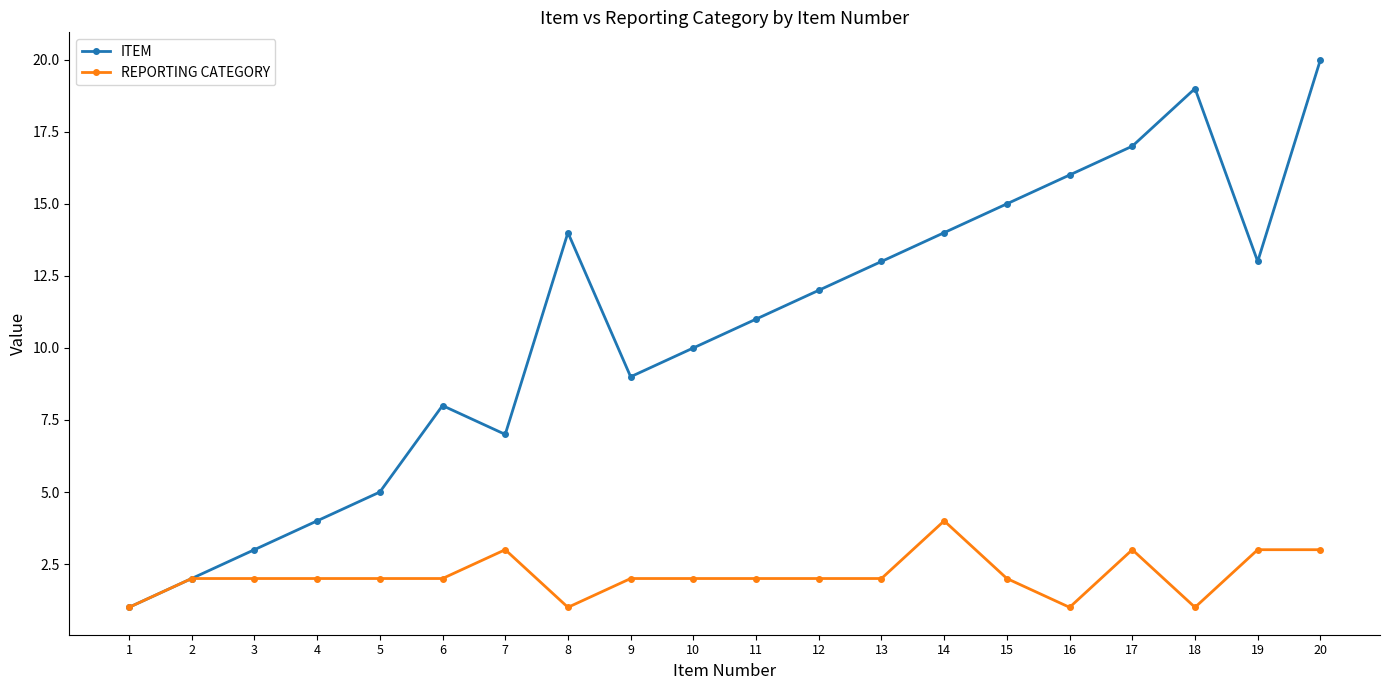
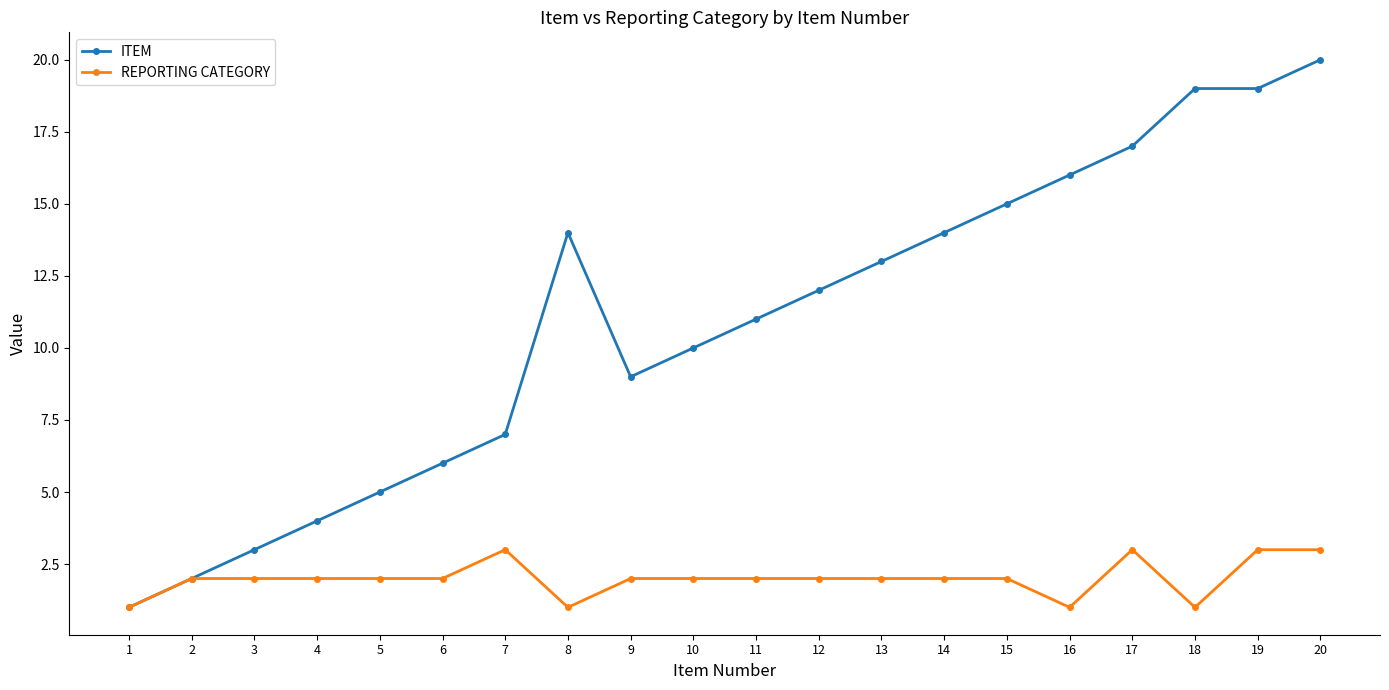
  {
    "ITEM": {
      "3": 3,
      "4": 4,
      "5": 5,
-     "6": 8,
+     "6": 6,
      "7": 7,
      "8": 14,
      "9": 9,
      "10": 10,
      "11": 11,
      "12": 12,
      "13": 13,
      "14": 14,
      "15": 15,
      "16": 16,
      "17": 17,
      "18": 19,
-     "19": 13,
+     "19": 19,
      "20": 20
    },
    "REPORTING CATEGORY": {
      "3": 2,
      "4": 2,
      "5": 2,
      "6": 2,
      "7": 3,
      "8": 1,
      "9": 2,
      "10": 2,
      "11": 2,
      "12": 2,
      "13": 2,
-     "14": 4,
+     "14": 2,
      "15": 2,
      "16": 1,
      "17": 3,
      "18": 1,
      "19": 3,
      "20": 3
    }
  }
